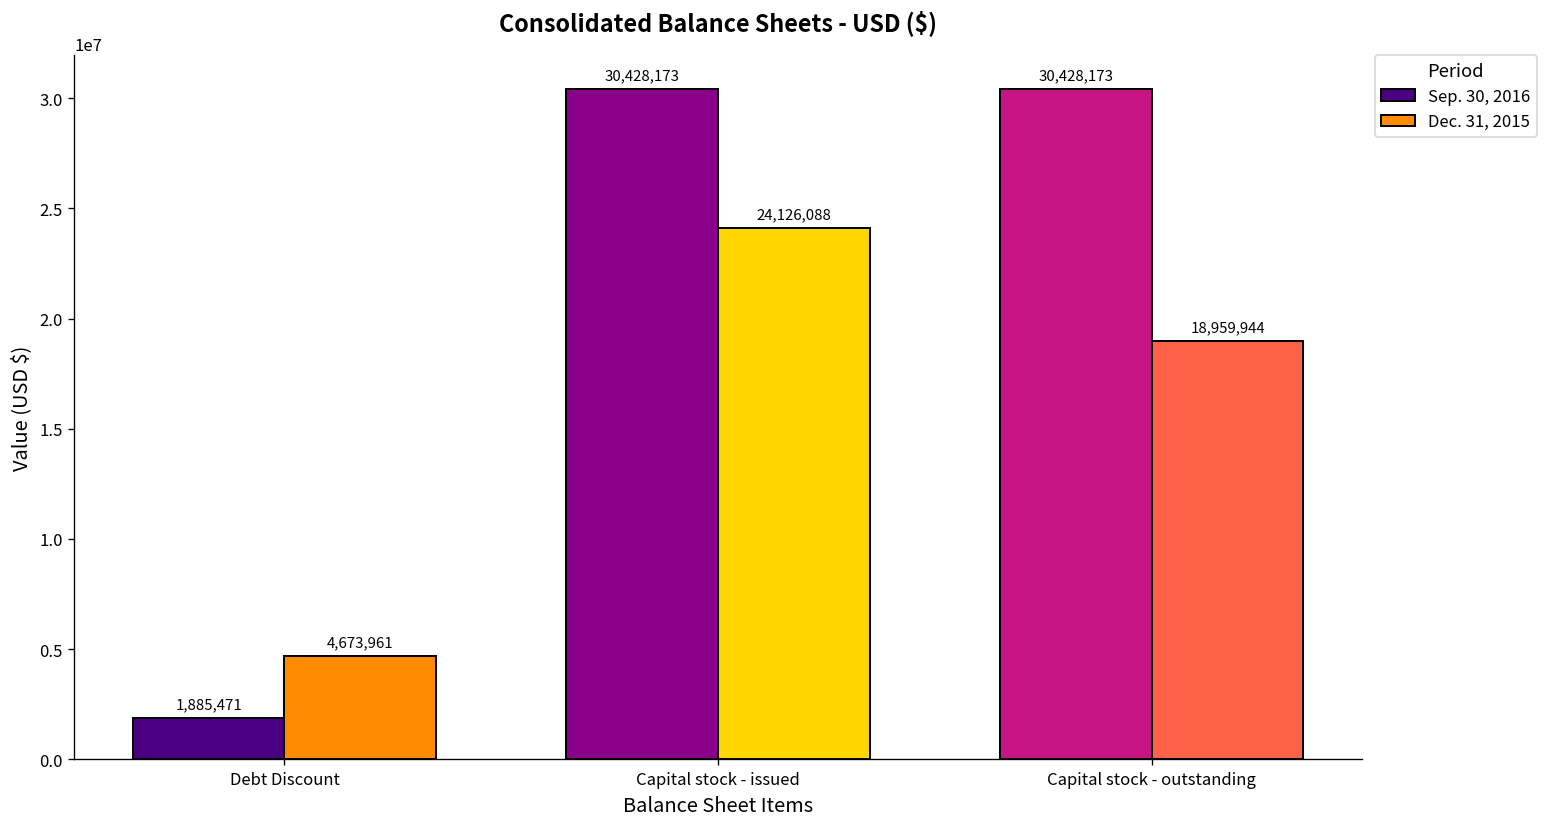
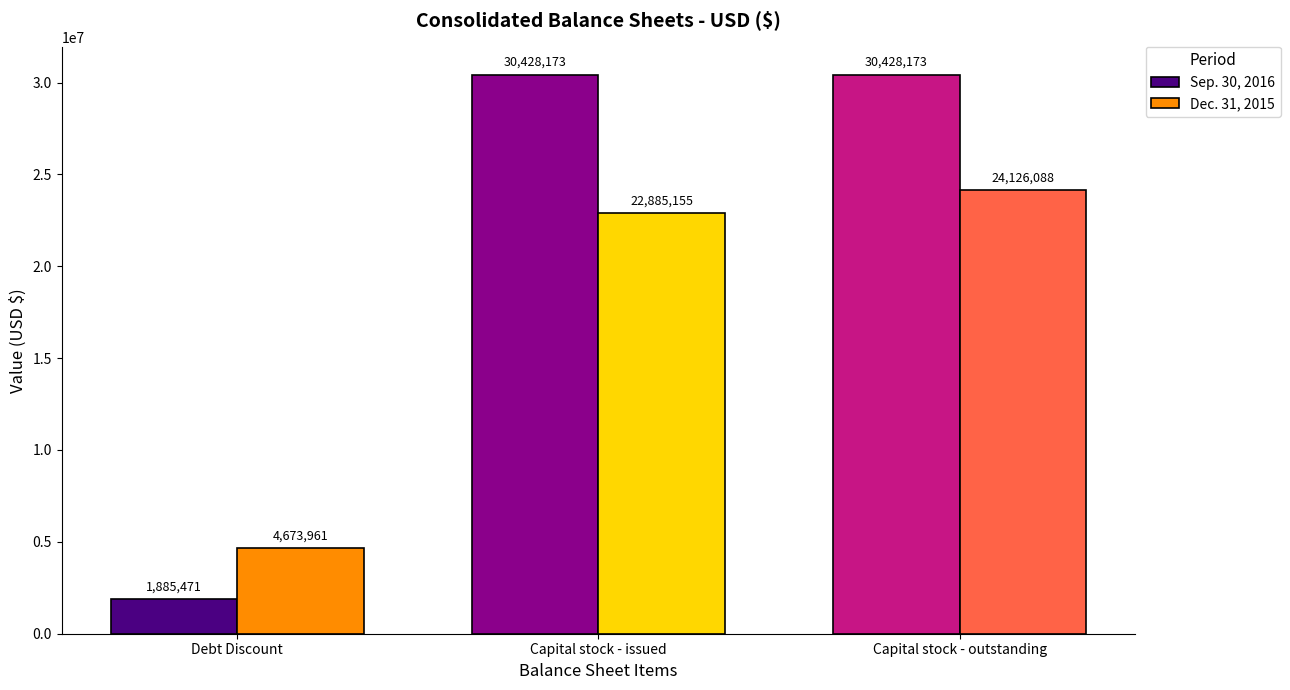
  {
    "Sep. 30, 2016": {
      "Debt Discount": "1,885,471",
      "Capital stock - issued": "30,428,173",
      "Capital stock - outstanding": "30,428,173"
    },
    "Dec. 31, 2015": {
      "Debt Discount": "4,673,961",
-     "Capital stock - issued": "24,126,088",
-     "Capital stock - outstanding": "18,959,944"
+     "Capital stock - issued": "22,885,155",
+     "Capital stock - outstanding": "24,126,088"
    }
  }
